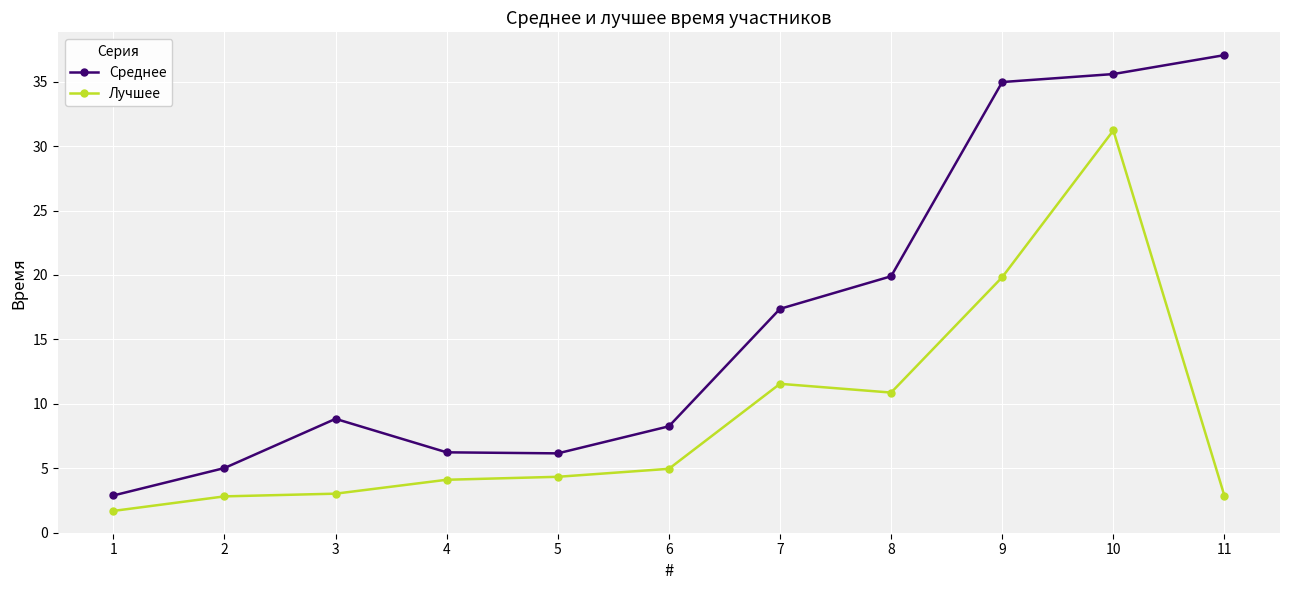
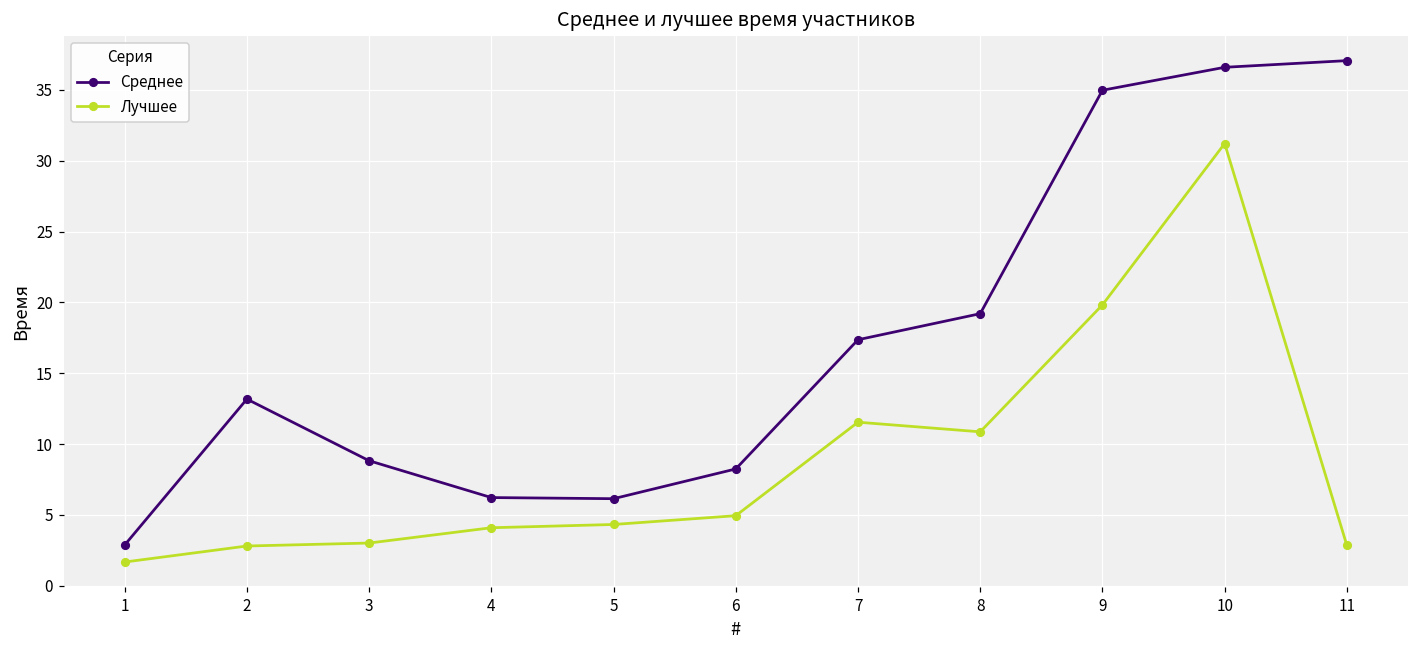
  {
    "Среднее": {
      "1": 2.9,
-     "2": 5.0,
+     "2": 13.2,
      "3": 8.8,
      "4": 6.2,
      "5": 6.2,
      "6": 8.3,
      "7": 17.4,
-     "8": 19.9,
+     "8": 19.2,
      "9": 35.0,
-     "10": 35.6,
+     "10": 36.6,
      "11": 37.1
    },
    "Лучшее": {
      "1": 1.7,
      "2": 2.8,
      "3": 3.0,
      "4": 4.1,
      "5": 4.3,
      "6": 5.0,
      "7": 11.6,
      "8": 10.9,
      "9": 19.8,
      "10": 31.2,
      "11": 2.9
    }
  }
